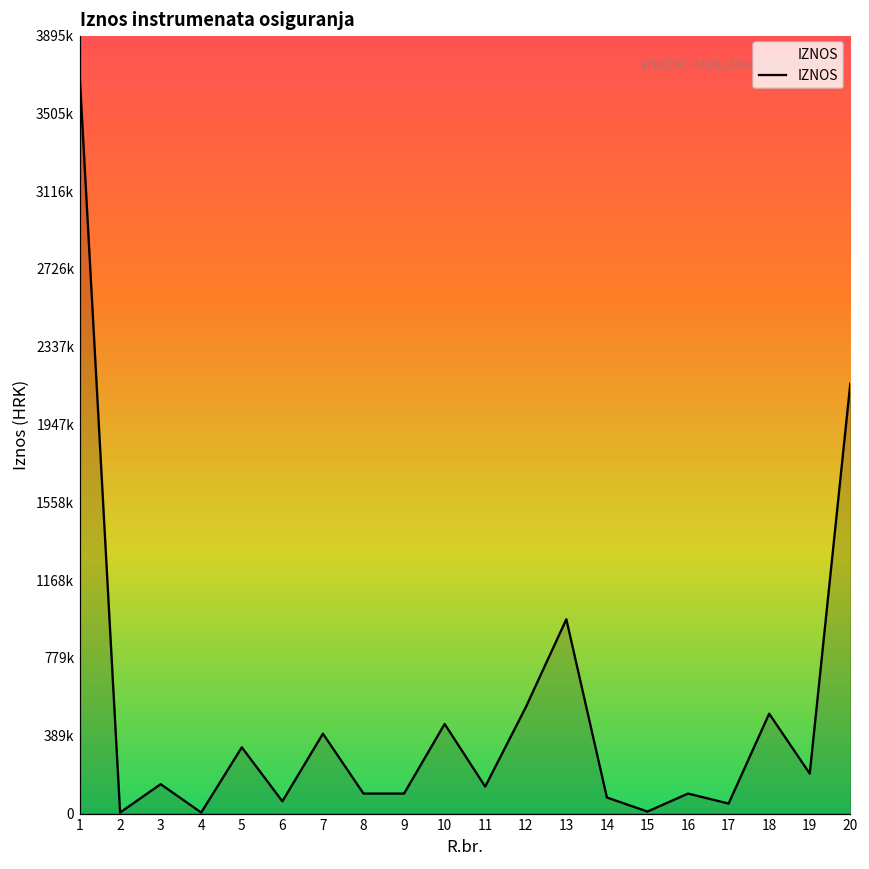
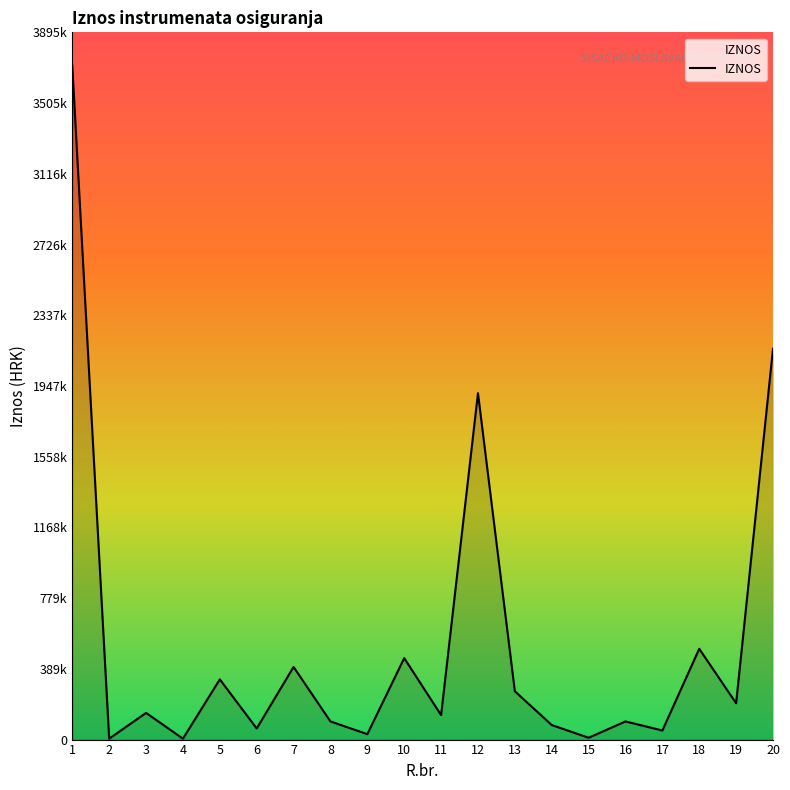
  {
    "1": 3710000,
    "2": 10000,
    "3": 150000,
    "4": 10000,
    "5": 330000,
    "6": 60000,
    "7": 400000,
    "8": 100000,
-   "9": 100000,
+   "9": 30000,
    "10": 450000,
    "11": 130000,
-   "12": 530000,
-   "13": 970000,
+   "12": 1910000,
+   "13": 270000,
    "14": 80000,
    "15": 10000,
    "16": 100000,
    "17": 50000,
    "18": 500000,
    "19": 200000,
    "20": 2150000
  }
